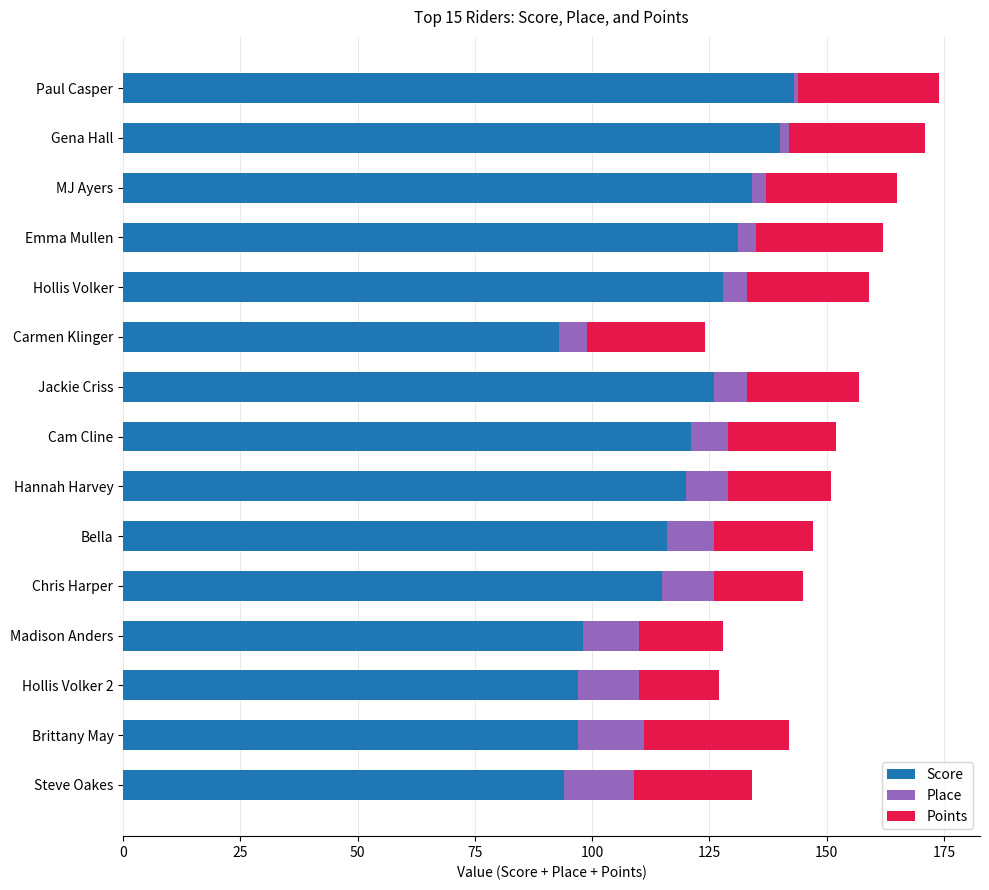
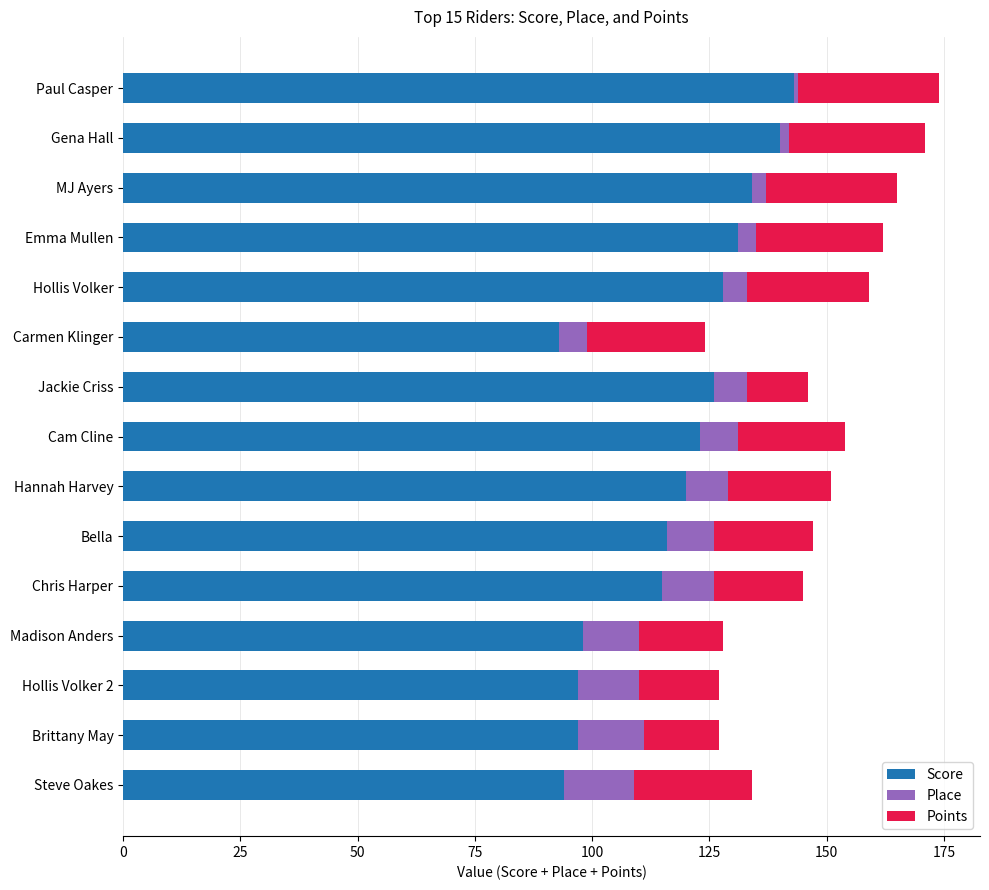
  {
    "Score": {
      "Paul Casper": 143,
      "Gena Hall": 140,
      "MJ Ayers": 134,
      "Emma Mullen": 131,
      "Hollis Volker": 128,
      "Carmen Klinger": 93,
      "Jackie Criss": 126,
-     "Cam Cline": 121,
+     "Cam Cline": 123,
      "Hannah Harvey": 120,
      "Bella": 116,
      "Chris Harper": 115,
      "Madison Anders": 98,
      "Hollis Volker 2": 97,
      "Brittany May": 97,
      "Steve Oakes": 94
    },
    "Place": {
      "Paul Casper": 1,
      "Gena Hall": 2,
      "MJ Ayers": 3,
      "Emma Mullen": 4,
      "Hollis Volker": 5,
      "Carmen Klinger": 6,
      "Jackie Criss": 7,
      "Cam Cline": 8,
      "Hannah Harvey": 9,
      "Bella": 10,
      "Chris Harper": 11,
      "Madison Anders": 12,
      "Hollis Volker 2": 13,
      "Brittany May": 14,
      "Steve Oakes": 15
    },
    "Points": {
      "Paul Casper": 30,
      "Gena Hall": 29,
      "MJ Ayers": 28,
      "Emma Mullen": 27,
      "Hollis Volker": 26,
      "Carmen Klinger": 25,
-     "Jackie Criss": 24,
+     "Jackie Criss": 13,
      "Cam Cline": 23,
      "Hannah Harvey": 22,
      "Bella": 21,
      "Chris Harper": 19,
      "Madison Anders": 18,
      "Hollis Volker 2": 17,
-     "Brittany May": 31,
+     "Brittany May": 16,
      "Steve Oakes": 25
    }
  }
